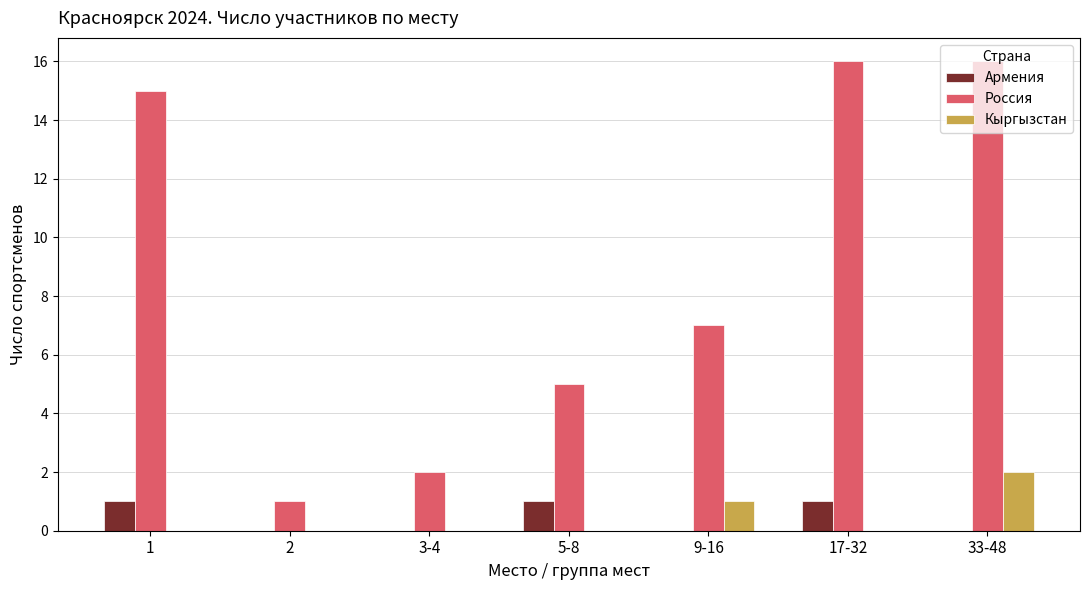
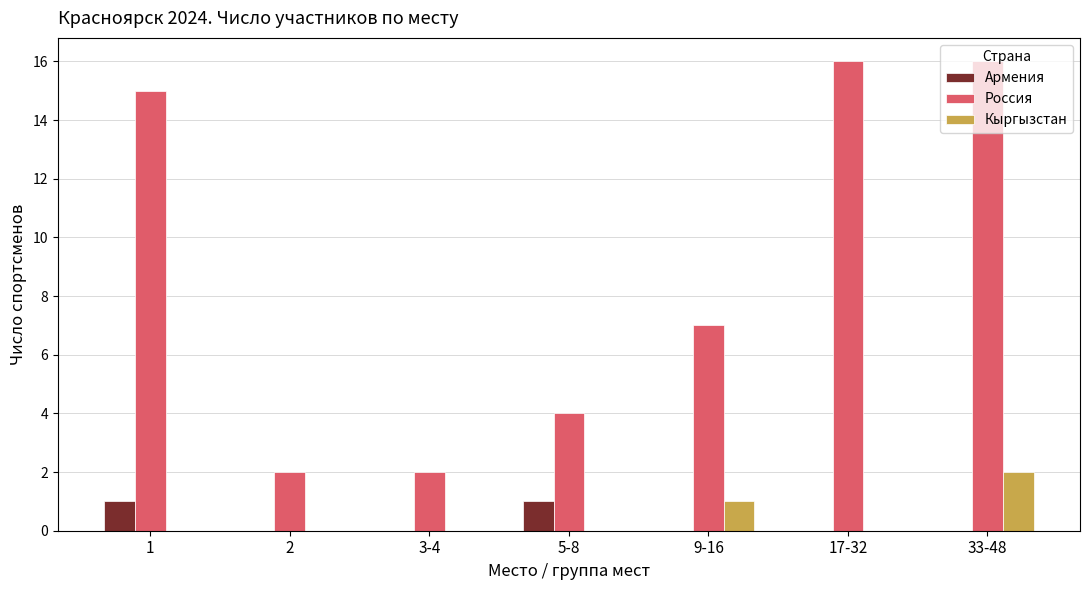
  {
    "Армения": {
      "1": 1,
      "2": 0,
      "3-4": 0,
      "5-8": 1,
      "9-16": 0,
-     "17-32": 1,
+     "17-32": 0,
      "33-48": 0
    },
    "Россия": {
      "1": 15,
-     "2": 1,
+     "2": 2,
      "3-4": 2,
-     "5-8": 5,
+     "5-8": 4,
      "9-16": 7,
      "17-32": 16
    },
    "Кыргызстан": {
      "1": 0,
      "2": 0,
      "3-4": 0,
      "5-8": 0,
      "9-16": 1,
      "17-32": 0,
      "33-48": 2
    }
  }
